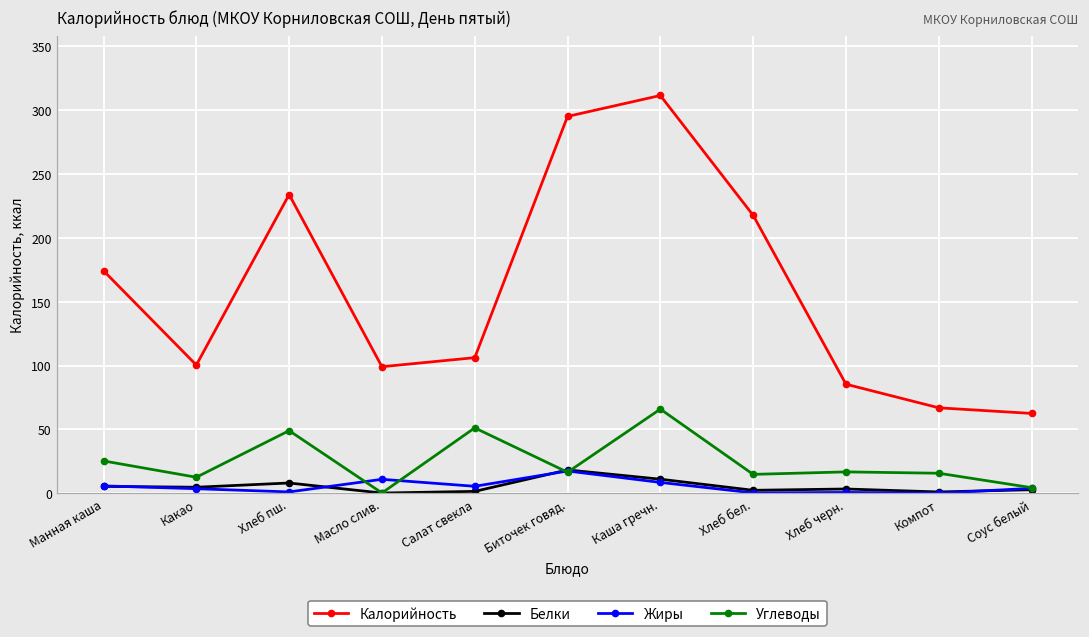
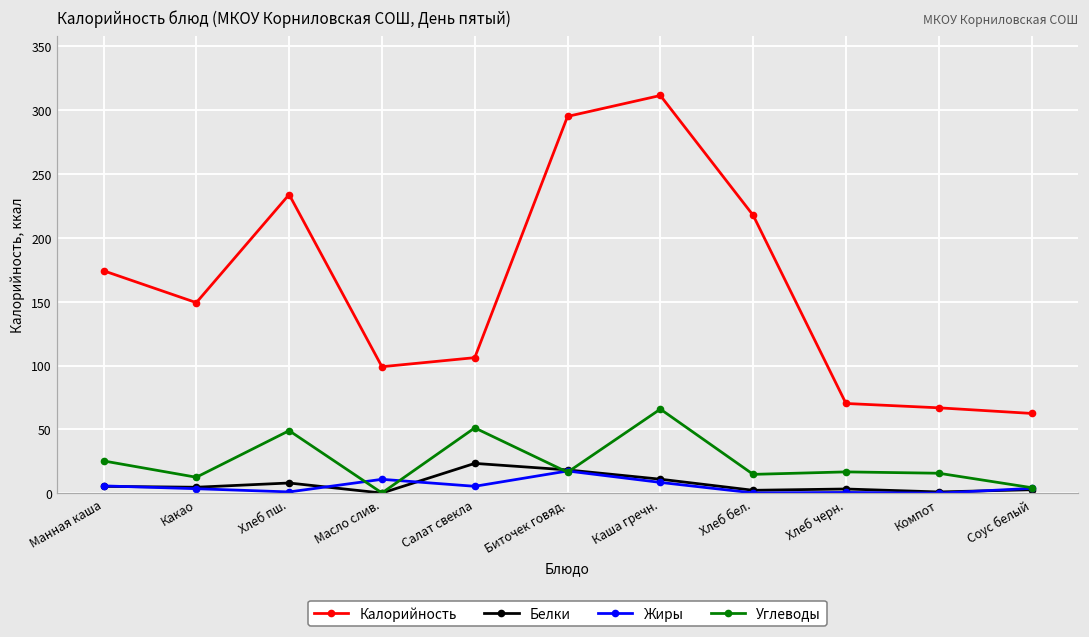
  {
    "Калорийность": {
      "Манная каша": 174,
-     "Какао": 100,
+     "Какао": 149,
      "Хлеб пш.": 234,
      "Масло слив.": 99,
      "Салат свекла": 106,
      "Биточек говяд.": 295,
      "Каша гречн.": 312,
      "Хлеб бел.": 218,
-     "Хлеб черн.": 85,
+     "Хлеб черн.": 70,
      "Компот": 67,
      "Соус белый": 63
    },
    "Белки": {
      "Хлеб пш.": 8,
-     "Салат свекла": 1,
+     "Салат свекла": 23,
      "Каша гречн.": 11,
      "Хлеб черн.": 3
    },
    "Жиры": {
      "Хлеб пш.": 1,
      "Масло слив.": 11,
      "Салат свекла": 5,
      "Каша гречн.": 8,
      "Хлеб черн.": 1
    },
    "Углеводы": {
      "Манная каша": 25,
      "Какао": 13,
      "Хлеб пш.": 49,
      "Салат свекла": 51,
      "Каша гречн.": 66,
      "Хлеб бел.": 15,
      "Хлеб черн.": 17,
      "Компот": 16
    }
  }
